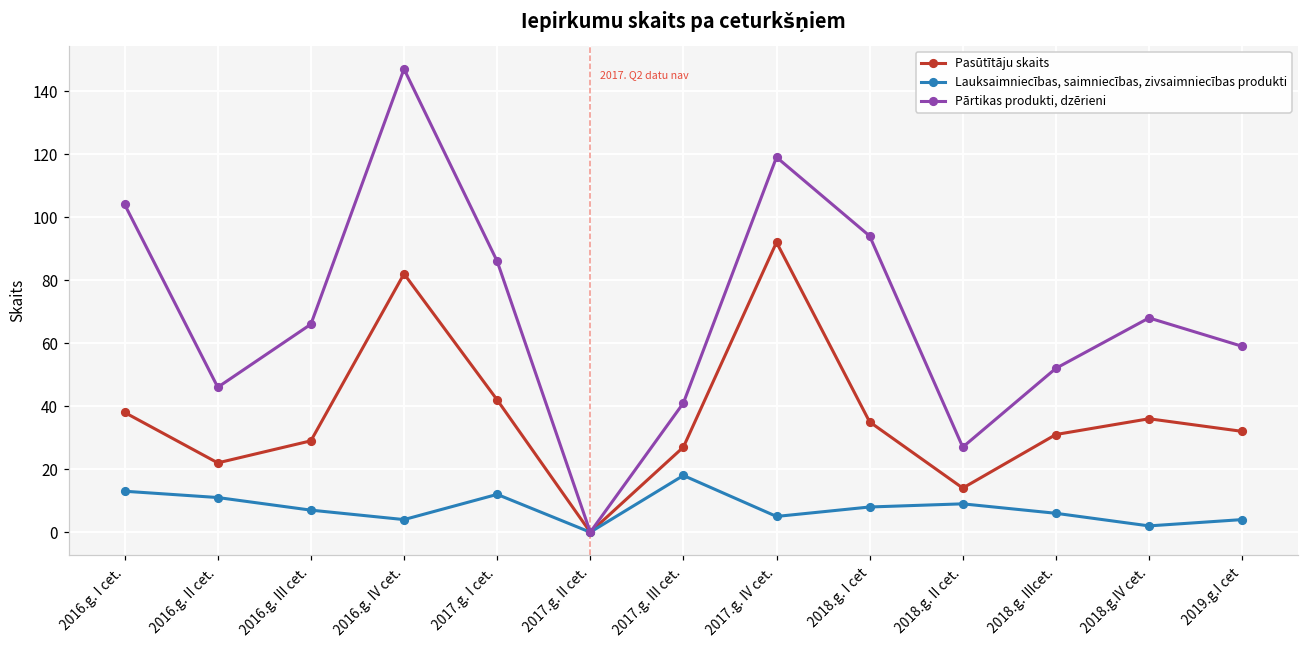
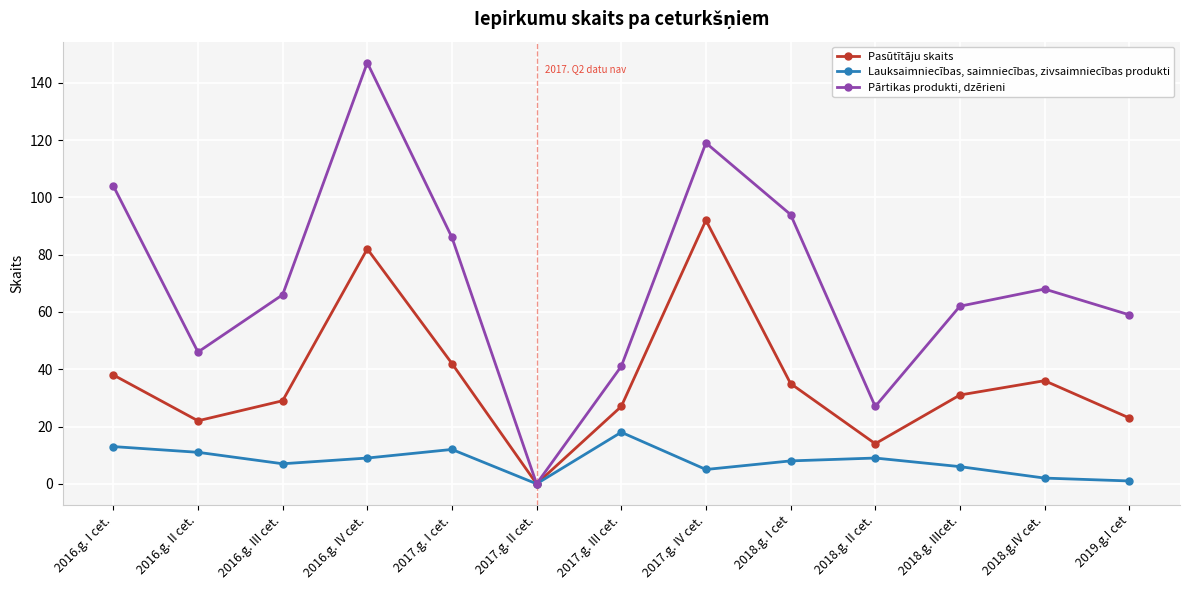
  {
    "Pasūtītāju skaits": {
      "2016.g. I cet.": 38,
      "2016.g. II cet.": 22,
      "2016.g. III cet.": 29,
      "2016.g. IV cet.": 82,
      "2017.g. I cet.": 42,
      "2017.g. III cet.": 27,
      "2017.g. IV cet.": 92,
      "2018.g. I cet": 35,
      "2018.g. II cet.": 14,
      "2018.g. IIIcet.": 31,
      "2018.g.IV cet.": 36,
-     "2019.g.I cet": 32
+     "2019.g.I cet": 23
    },
    "Lauksaimniecības, saimniecības, zivsaimniecības produkti": {
      "2016.g. I cet.": 13,
      "2016.g. II cet.": 11,
      "2016.g. III cet.": 7,
-     "2016.g. IV cet.": 4,
+     "2016.g. IV cet.": 9,
      "2017.g. I cet.": 12,
      "2017.g. III cet.": 18,
      "2017.g. IV cet.": 5,
      "2018.g. I cet": 8,
      "2018.g. II cet.": 9,
      "2018.g. IIIcet.": 6,
      "2018.g.IV cet.": 2,
-     "2019.g.I cet": 4
+     "2019.g.I cet": 1
    },
    "Pārtikas produkti, dzērieni": {
      "2016.g. I cet.": 104,
      "2016.g. II cet.": 46,
      "2016.g. III cet.": 66,
      "2016.g. IV cet.": 147,
      "2017.g. I cet.": 86,
      "2017.g. III cet.": 41,
      "2017.g. IV cet.": 119,
      "2018.g. I cet": 94,
      "2018.g. II cet.": 27,
-     "2018.g. IIIcet.": 52,
+     "2018.g. IIIcet.": 62,
      "2018.g.IV cet.": 68,
      "2019.g.I cet": 59
    }
  }
